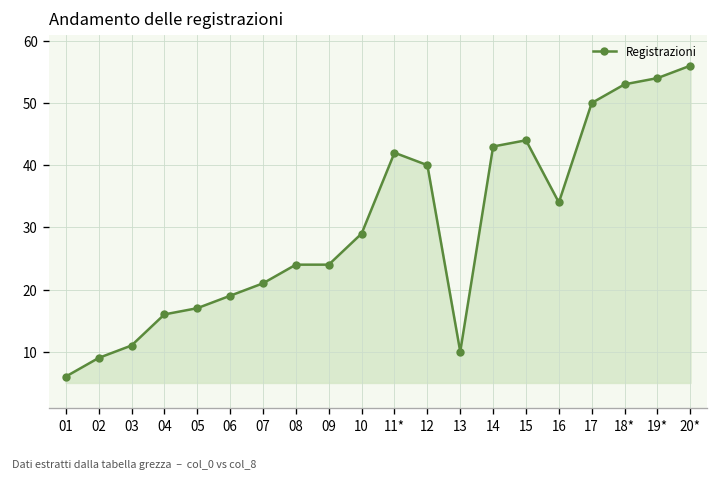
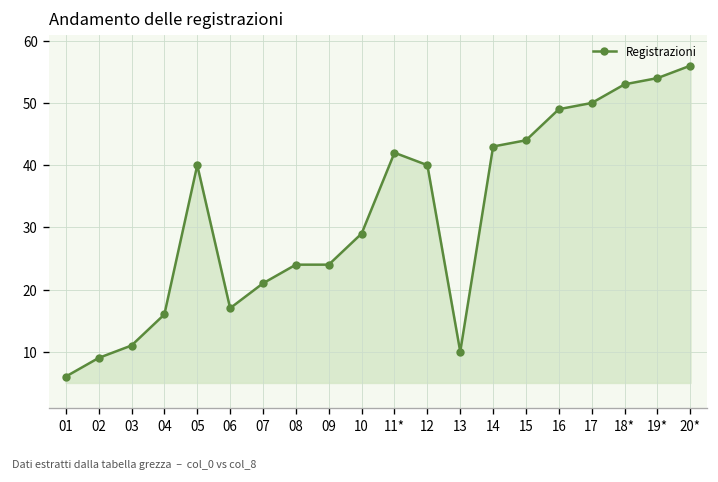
  {
    "01": 6,
    "02": 9,
    "03": 11,
    "04": 16,
-   "05": 17,
-   "06": 19,
+   "05": 40,
+   "06": 17,
    "07": 21,
    "08": 24,
    "09": 24,
    "10": 29,
    "11*": 42,
    "12": 40,
    "13": 10,
    "14": 43,
    "15": 44,
-   "16": 34,
+   "16": 49,
    "17": 50,
    "18*": 53,
    "19*": 54,
    "20*": 56
  }
